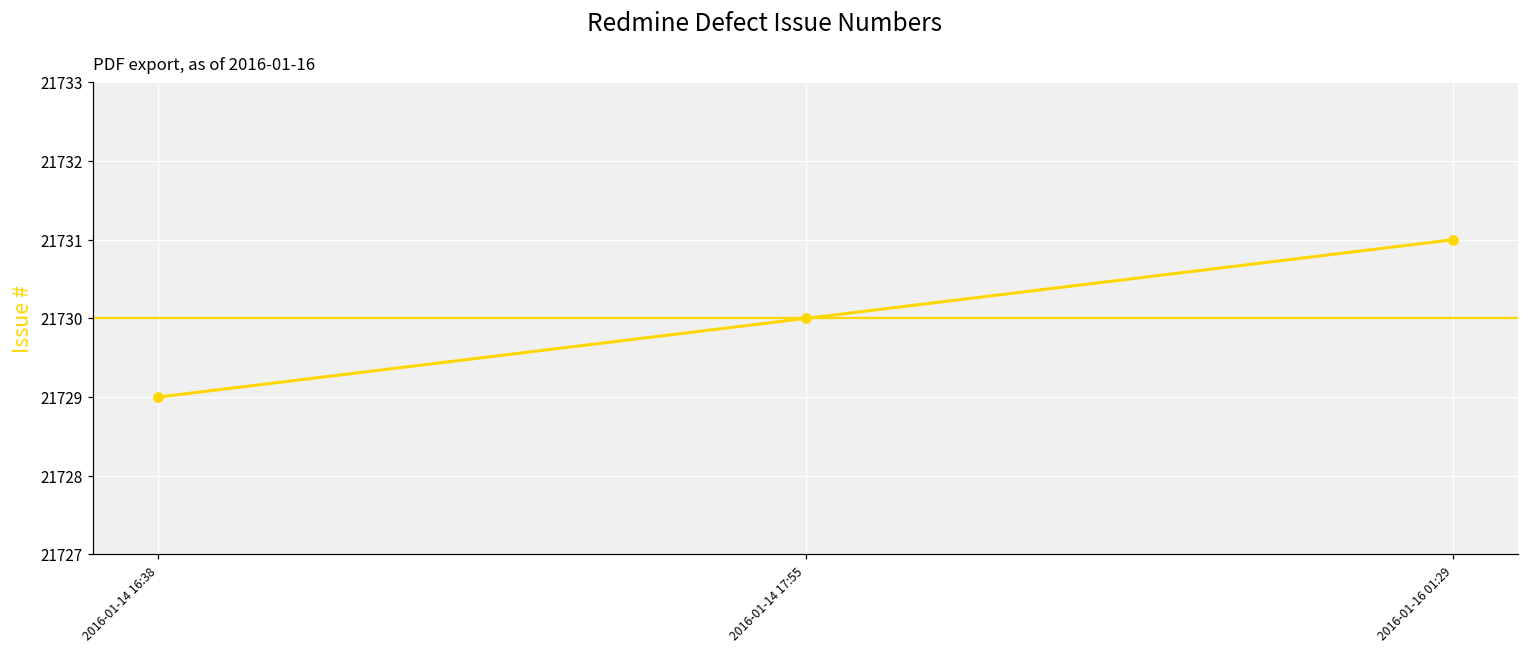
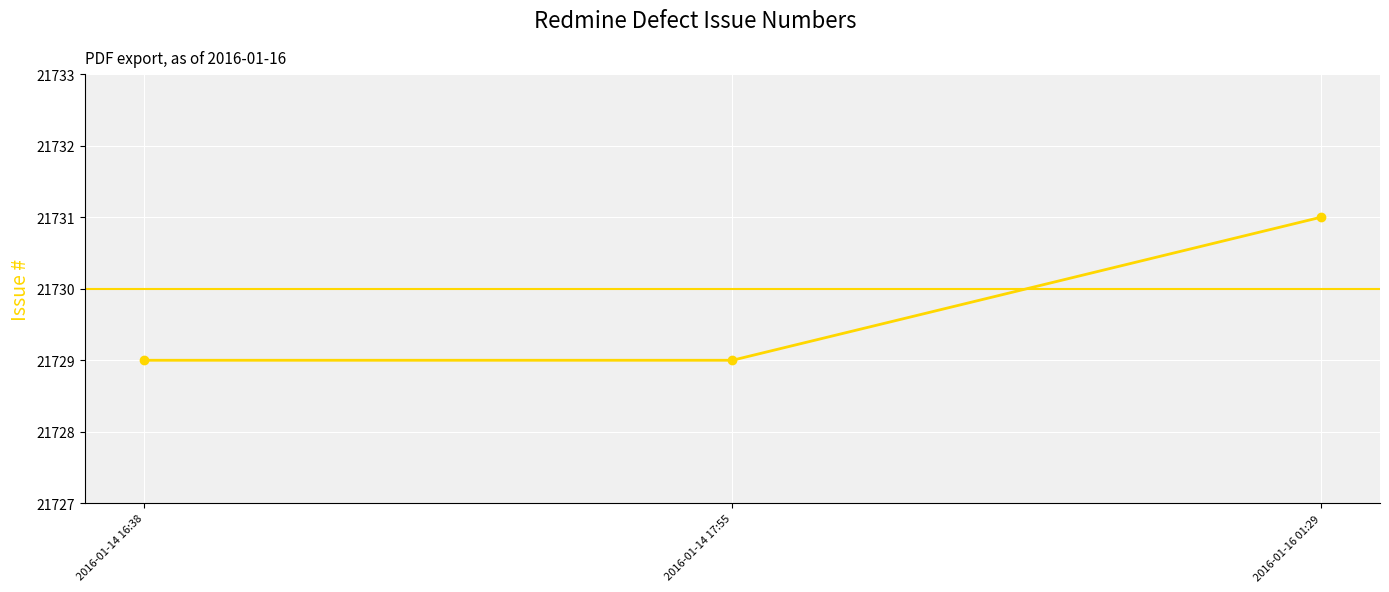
  {
    "2016-01-14 16:38": 21729,
-   "2016-01-14 17:55": 21730,
+   "2016-01-14 17:55": 21729,
    "2016-01-16 01:29": 21731
  }
